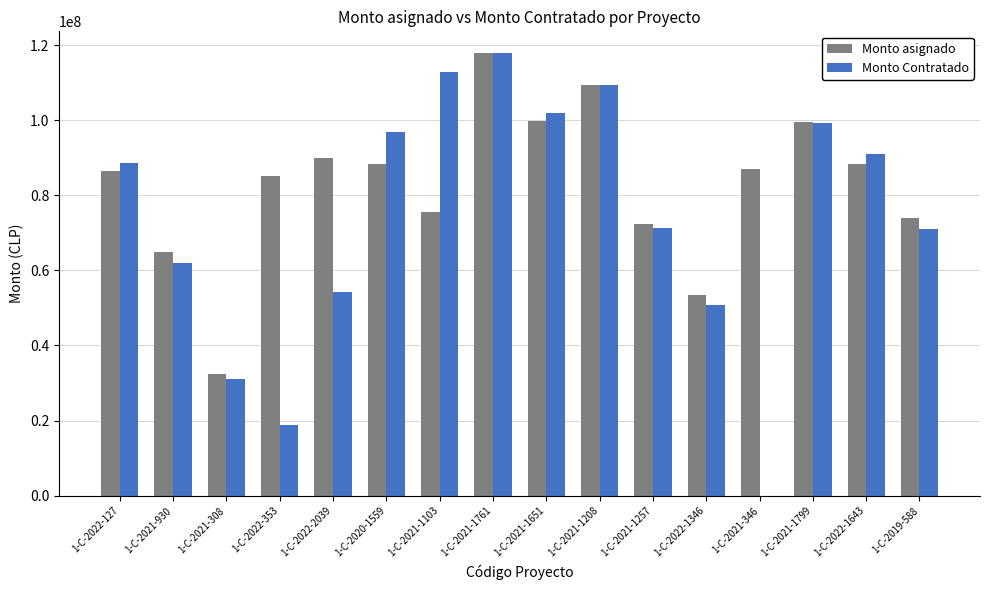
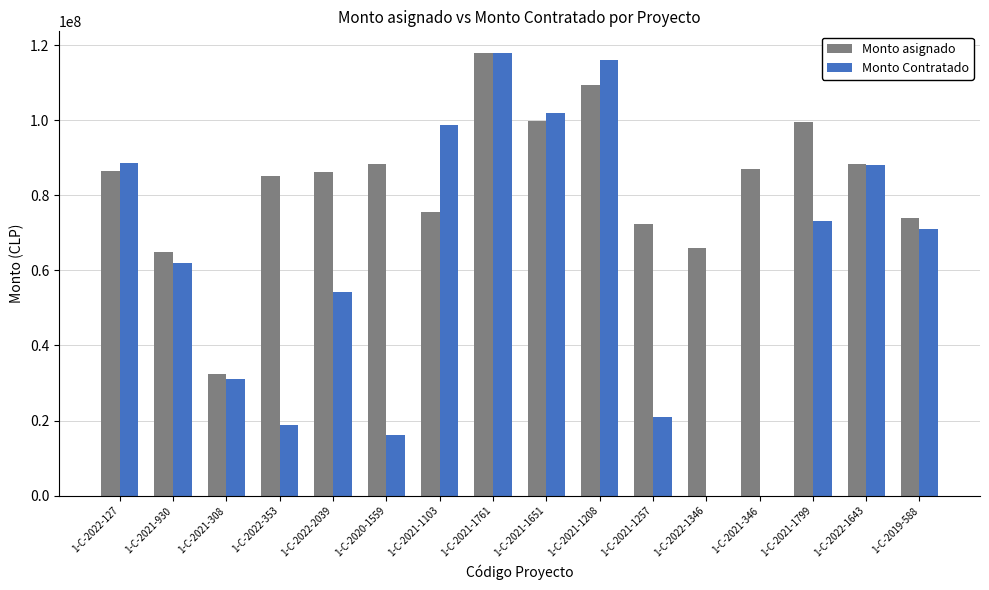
  {
    "Monto asignado": {
      "1-C-2022-127": 86000000,
      "1-C-2021-930": 65000000,
      "1-C-2021-308": 33000000,
      "1-C-2022-353": 85000000,
-     "1-C-2022-2039": 90000000,
+     "1-C-2022-2039": 86000000,
      "1-C-2020-1559": 88000000,
      "1-C-2021-1103": 76000000,
      "1-C-2021-1761": 118000000,
      "1-C-2021-1651": 100000000,
      "1-C-2021-1208": 109000000,
      "1-C-2021-1257": 72000000,
-     "1-C-2022-1346": 53000000,
+     "1-C-2022-1346": 66000000,
      "1-C-2021-346": 87000000,
      "1-C-2021-1799": 99000000,
      "1-C-2022-1643": 88000000,
      "1-C-2019-588": 74000000
    },
    "Monto Contratado": {
      "1-C-2022-127": 89000000,
      "1-C-2021-930": 62000000,
      "1-C-2021-308": 31000000,
      "1-C-2022-353": 19000000,
      "1-C-2022-2039": 54000000,
-     "1-C-2020-1559": 97000000,
-     "1-C-2021-1103": 113000000,
+     "1-C-2020-1559": 16000000,
+     "1-C-2021-1103": 99000000,
      "1-C-2021-1761": 118000000,
      "1-C-2021-1651": 102000000,
-     "1-C-2021-1208": 109000000,
-     "1-C-2021-1257": 71000000,
-     "1-C-2022-1346": 51000000,
+     "1-C-2021-1208": 116000000,
+     "1-C-2021-1257": 21000000,
+     "1-C-2022-1346": 0,
      "1-C-2021-346": 0,
-     "1-C-2021-1799": 99000000,
-     "1-C-2022-1643": 91000000,
+     "1-C-2021-1799": 73000000,
+     "1-C-2022-1643": 88000000,
      "1-C-2019-588": 71000000
    }
  }
